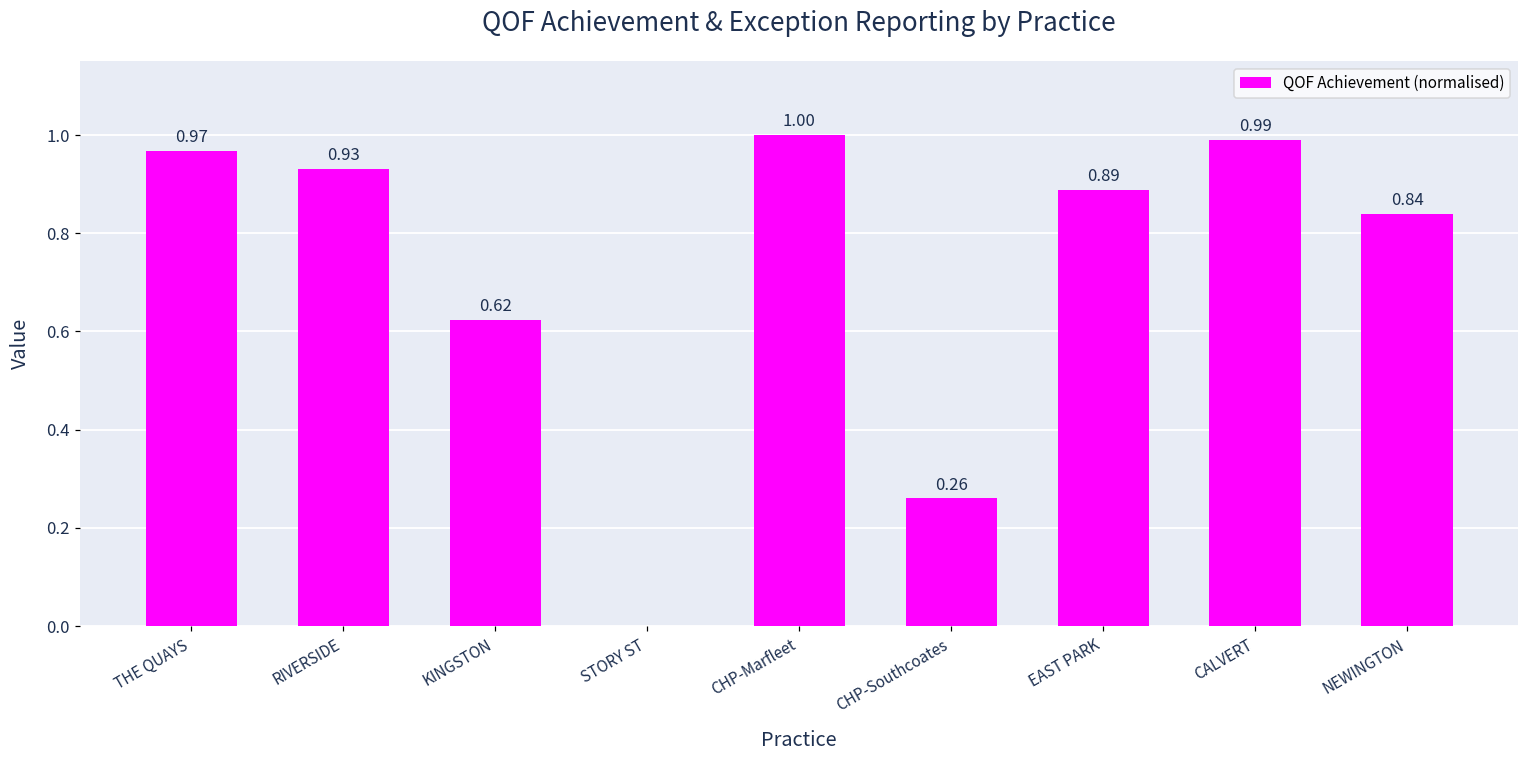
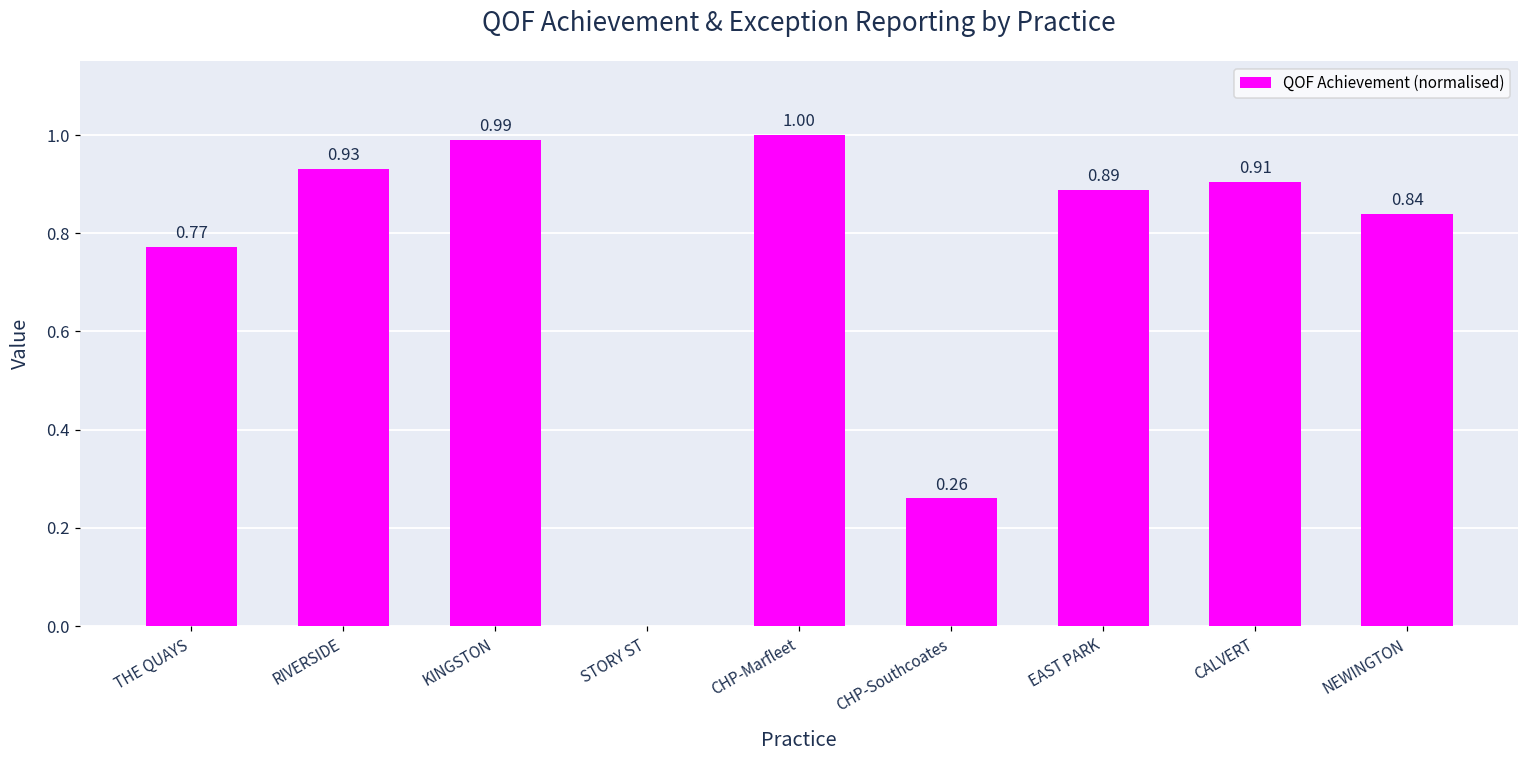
  {
-   "THE QUAYS": 0.97,
+   "THE QUAYS": 0.77,
    "RIVERSIDE": 0.93,
-   "KINGSTON": 0.62,
+   "KINGSTON": 0.99,
    "CHP-Marfleet": 1.00,
    "CHP-Southcoates": 0.26,
    "EAST PARK": 0.89,
-   "CALVERT": 0.99,
+   "CALVERT": 0.91,
    "NEWINGTON": 0.84
  }
